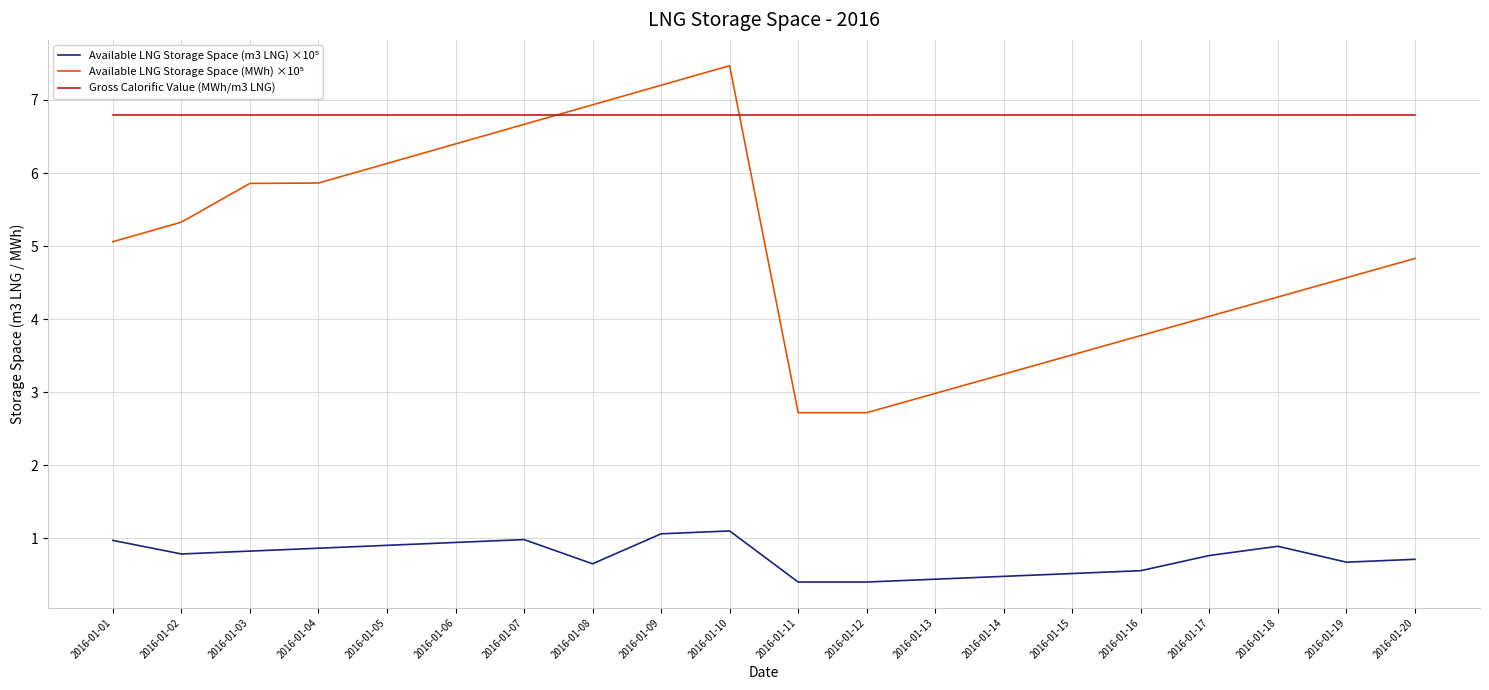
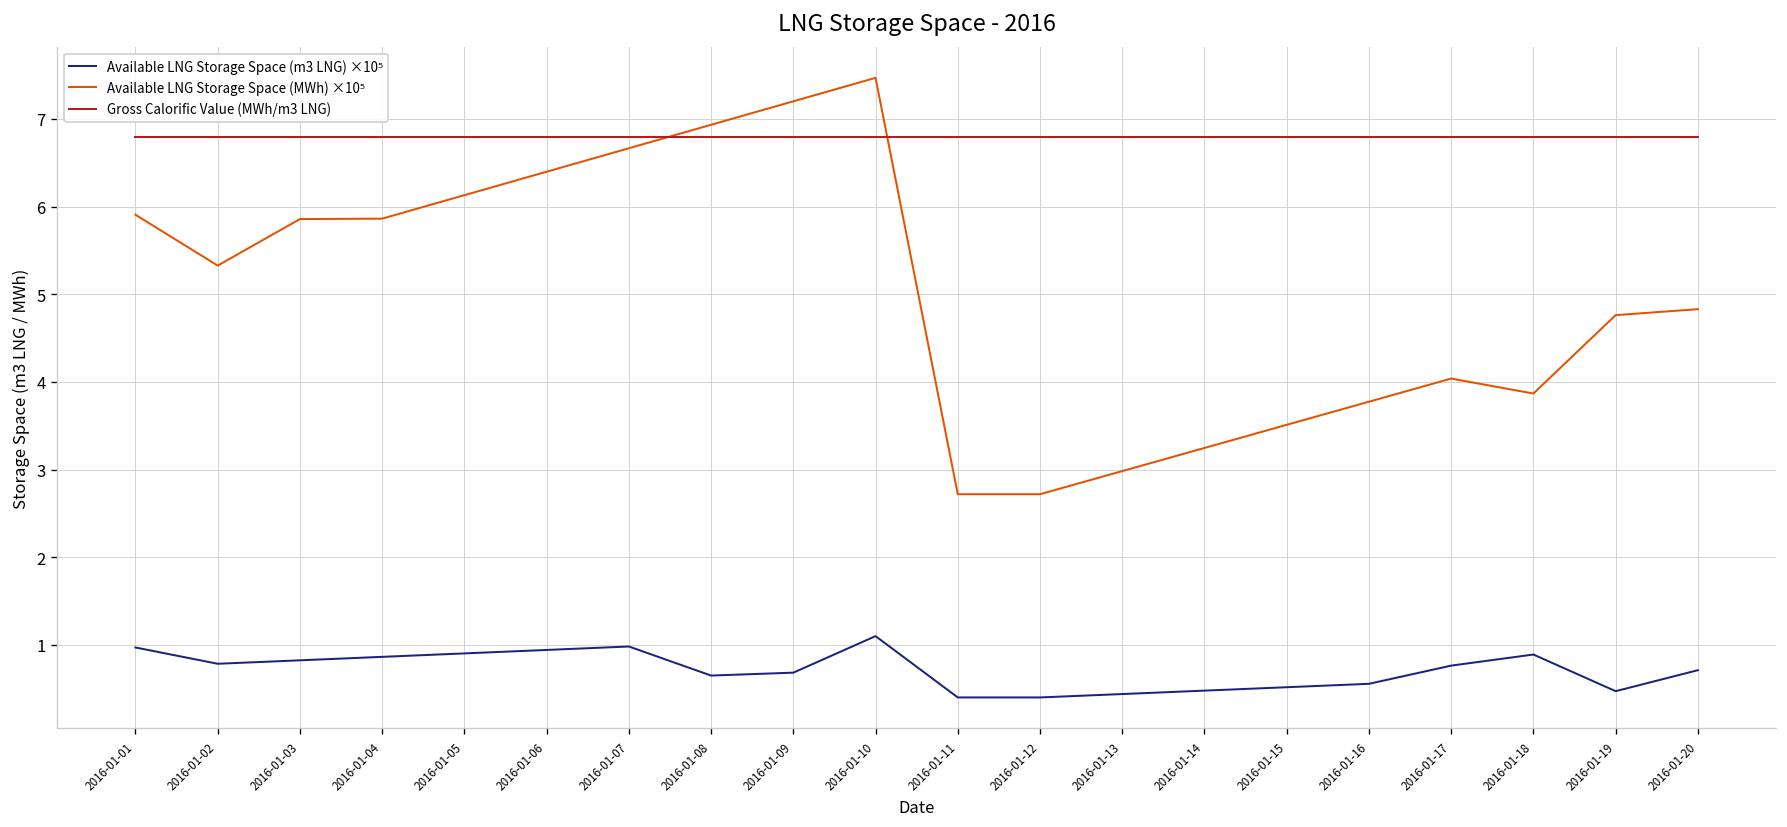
  {
    "Available LNG Storage Space (m3 LNG) ×10⁵": {
      "2016-01-01": 1.0,
      "2016-01-02": 0.8,
      "2016-01-03": 0.8,
      "2016-01-04": 0.9,
      "2016-01-05": 0.9,
      "2016-01-06": 0.9,
      "2016-01-07": 1.0,
      "2016-01-08": 0.7,
-     "2016-01-09": 1.1,
+     "2016-01-09": 0.7,
      "2016-01-10": 1.1,
      "2016-01-11": 0.4,
      "2016-01-12": 0.4,
      "2016-01-13": 0.4,
      "2016-01-14": 0.5,
      "2016-01-15": 0.5,
      "2016-01-16": 0.6,
      "2016-01-17": 0.8,
      "2016-01-18": 0.9,
-     "2016-01-19": 0.7,
+     "2016-01-19": 0.5,
      "2016-01-20": 0.7
    },
    "Available LNG Storage Space (MWh) ×10⁵": {
-     "2016-01-01": 5.1,
+     "2016-01-01": 5.9,
      "2016-01-02": 5.3,
      "2016-01-03": 5.9,
      "2016-01-04": 5.9,
      "2016-01-05": 6.1,
      "2016-01-06": 6.4,
      "2016-01-07": 6.7,
      "2016-01-08": 6.9,
      "2016-01-09": 7.2,
      "2016-01-10": 7.5,
      "2016-01-11": 2.7,
      "2016-01-12": 2.7,
      "2016-01-13": 3.0,
      "2016-01-14": 3.2,
      "2016-01-15": 3.5,
      "2016-01-16": 3.8,
      "2016-01-17": 4.0,
-     "2016-01-18": 4.3,
-     "2016-01-19": 4.6,
+     "2016-01-18": 3.9,
+     "2016-01-19": 4.8,
      "2016-01-20": 4.8
    },
    "Gross Calorific Value (MWh/m3 LNG)": {
      "2016-01-01": 6.8,
      "2016-01-02": 6.8,
      "2016-01-03": 6.8,
      "2016-01-04": 6.8,
      "2016-01-05": 6.8,
      "2016-01-06": 6.8,
      "2016-01-07": 6.8,
      "2016-01-08": 6.8,
      "2016-01-09": 6.8,
      "2016-01-10": 6.8,
      "2016-01-11": 6.8,
      "2016-01-12": 6.8,
      "2016-01-13": 6.8,
      "2016-01-14": 6.8,
      "2016-01-15": 6.8,
      "2016-01-16": 6.8,
      "2016-01-17": 6.8,
      "2016-01-18": 6.8,
      "2016-01-19": 6.8,
      "2016-01-20": 6.8
    }
  }
